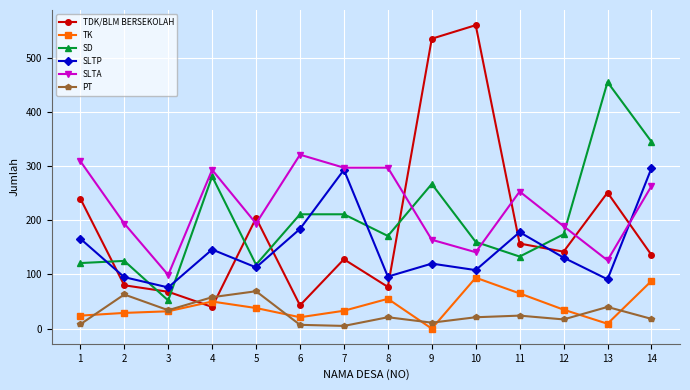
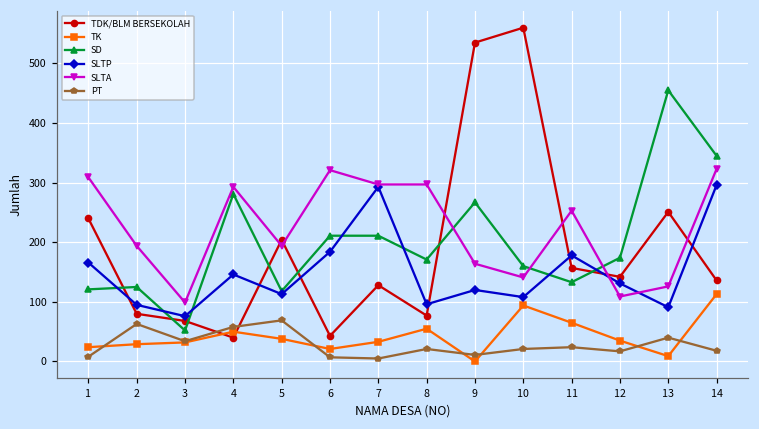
  {
    "TDK/BLM BERSEKOLAH": {
      "1": 240,
      "2": 80,
      "3": 70,
      "4": 40,
      "5": 200,
      "6": 40,
      "7": 130,
      "8": 80,
      "9": 540,
      "10": 560,
      "11": 160,
      "12": 140,
      "13": 250,
      "14": 140
    },
    "TK": {
      "1": 20,
      "2": 30,
      "4": 50,
      "5": 40,
      "6": 20,
      "7": 30,
      "8": 60,
      "9": 0,
      "10": 90,
      "11": 70,
      "12": 40,
      "13": 10,
-     "14": 90
+     "14": 110
    },
    "SD": {
      "1": 120,
      "2": 130,
      "3": 50,
      "4": 280,
      "5": 120,
      "6": 210,
      "7": 210,
      "8": 170,
      "9": 270,
      "10": 160,
      "11": 130,
      "12": 170,
      "13": 460,
      "14": 350
    },
    "SLTP": {
      "1": 170,
      "2": 100,
      "3": 80,
      "4": 150,
      "5": 110,
      "6": 180,
      "8": 100,
      "9": 120,
      "10": 110,
      "11": 180,
      "12": 130,
      "13": 90,
      "14": 300
    },
    "SLTA": {
      "1": 310,
      "2": 190,
      "3": 100,
      "4": 290,
      "5": 190,
      "6": 320,
      "8": 300,
      "9": 160,
      "10": 140,
      "11": 250,
-     "12": 190,
+     "12": 110,
      "13": 130,
-     "14": 260
+     "14": 320
    },
    "PT": {
      "1": 10,
      "2": 60,
      "4": 60,
      "5": 70,
      "6": 10,
      "7": 10,
      "8": 20,
      "9": 10,
      "10": 20,
      "11": 20,
      "12": 20,
      "13": 40,
      "14": 20
    }
  }
